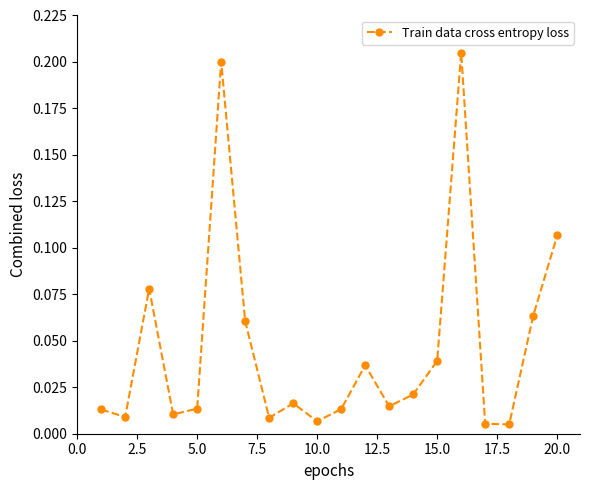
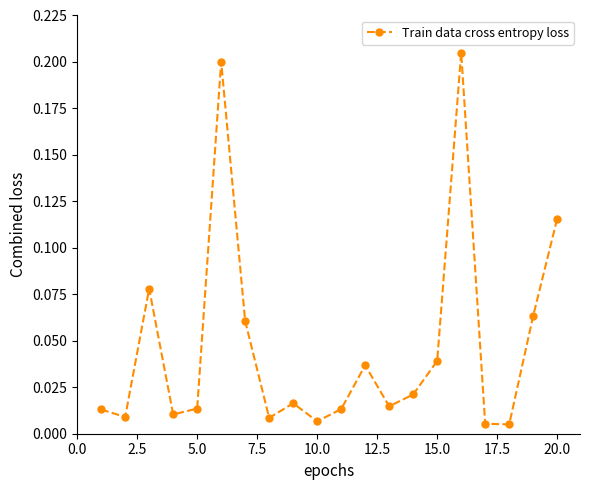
  {
    "5.0": 0.014,
    "10.0": 0.007,
    "15.0": 0.039,
-   "20.0": 0.107
+   "20.0": 0.116
  }
